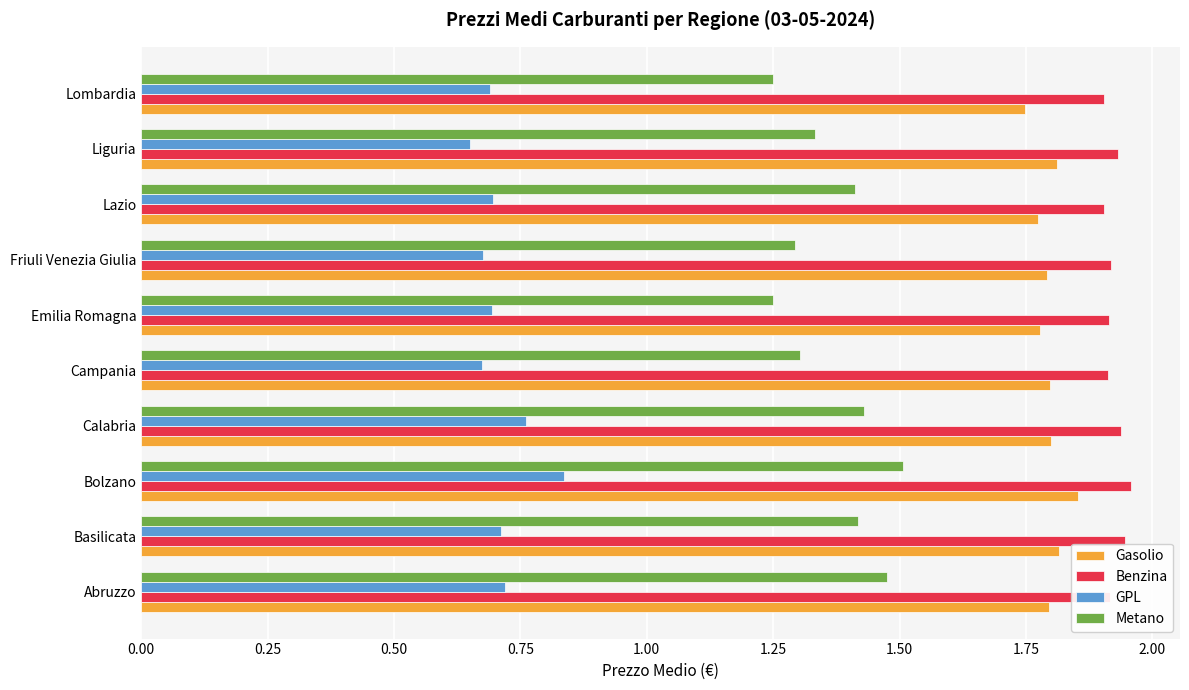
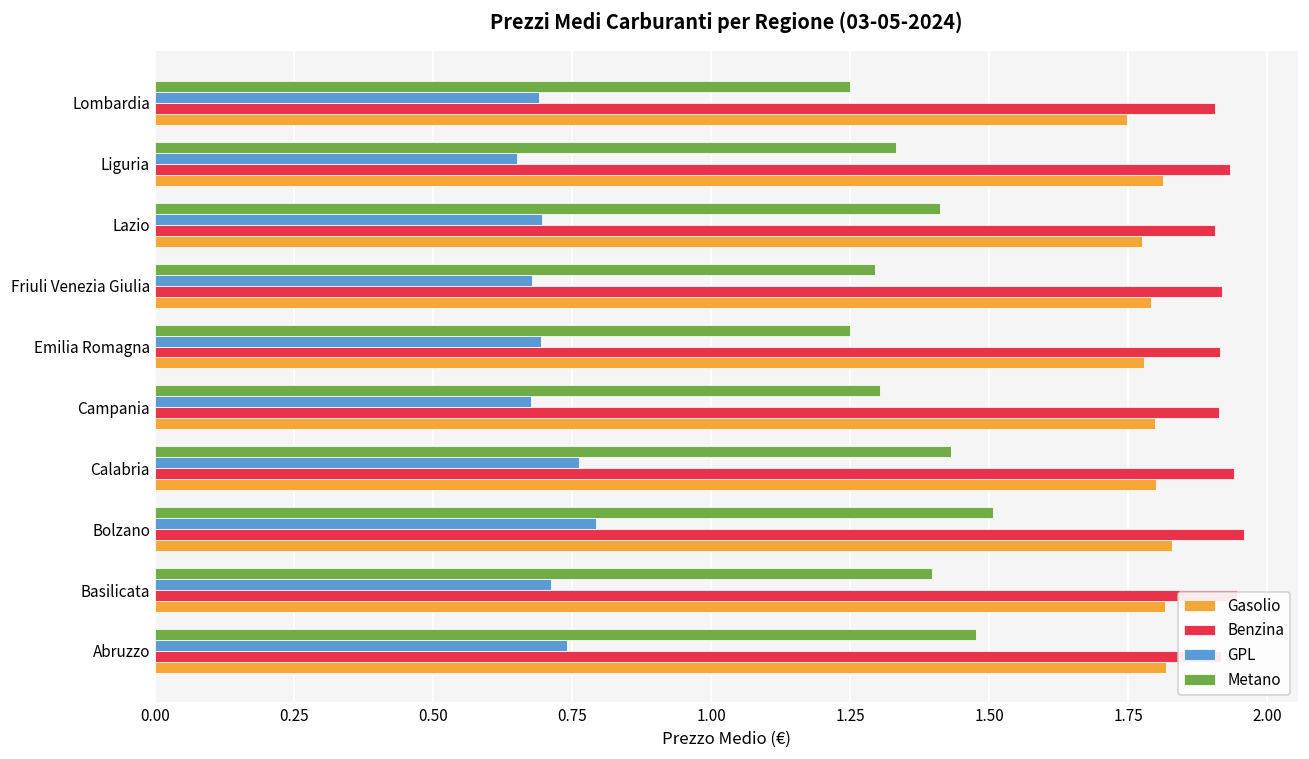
  {
    "Gasolio": {
      "Lombardia": 1.75,
      "Liguria": 1.81,
      "Lazio": 1.77,
      "Friuli Venezia Giulia": 1.79,
      "Emilia Romagna": 1.78,
      "Campania": 1.80,
      "Calabria": 1.80,
-     "Bolzano": 1.85,
+     "Bolzano": 1.83,
      "Basilicata": 1.82,
-     "Abruzzo": 1.80
+     "Abruzzo": 1.82
    },
    "Benzina": {
      "Lombardia": 1.91,
      "Liguria": 1.93,
      "Lazio": 1.91,
      "Friuli Venezia Giulia": 1.92,
      "Emilia Romagna": 1.92,
      "Campania": 1.91,
      "Calabria": 1.94,
      "Bolzano": 1.96,
      "Basilicata": 1.95
    },
    "GPL": {
      "Lombardia": 0.69,
      "Liguria": 0.65,
      "Lazio": 0.70,
      "Friuli Venezia Giulia": 0.68,
      "Emilia Romagna": 0.69,
      "Campania": 0.68,
      "Calabria": 0.76,
-     "Bolzano": 0.84,
+     "Bolzano": 0.79,
      "Basilicata": 0.71,
-     "Abruzzo": 0.72
+     "Abruzzo": 0.74
    },
    "Metano": {
      "Lombardia": 1.25,
      "Liguria": 1.33,
      "Lazio": 1.41,
      "Friuli Venezia Giulia": 1.29,
      "Emilia Romagna": 1.25,
      "Campania": 1.30,
      "Calabria": 1.43,
      "Bolzano": 1.51,
-     "Basilicata": 1.42,
+     "Basilicata": 1.40,
      "Abruzzo": 1.48
    }
  }
